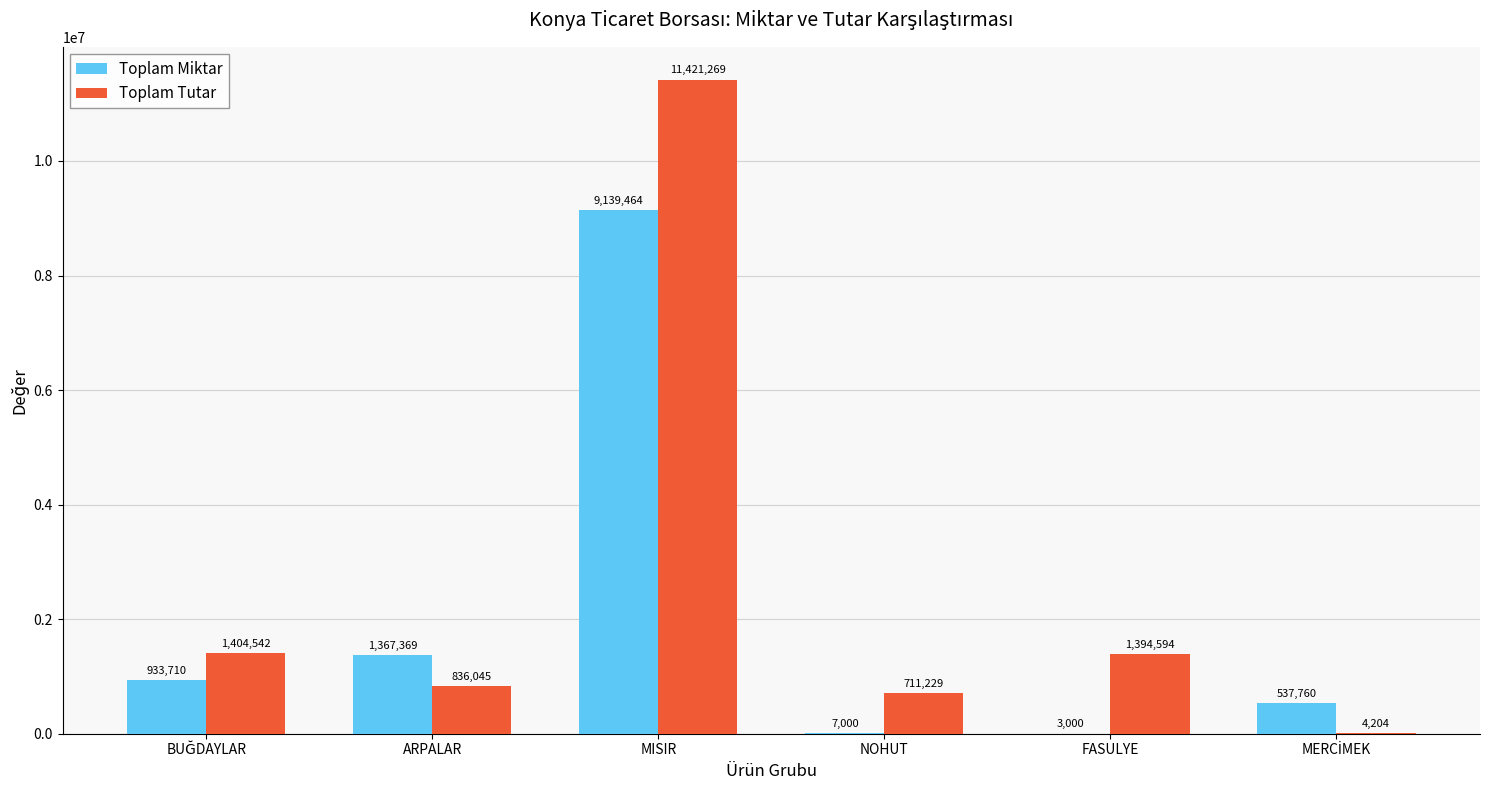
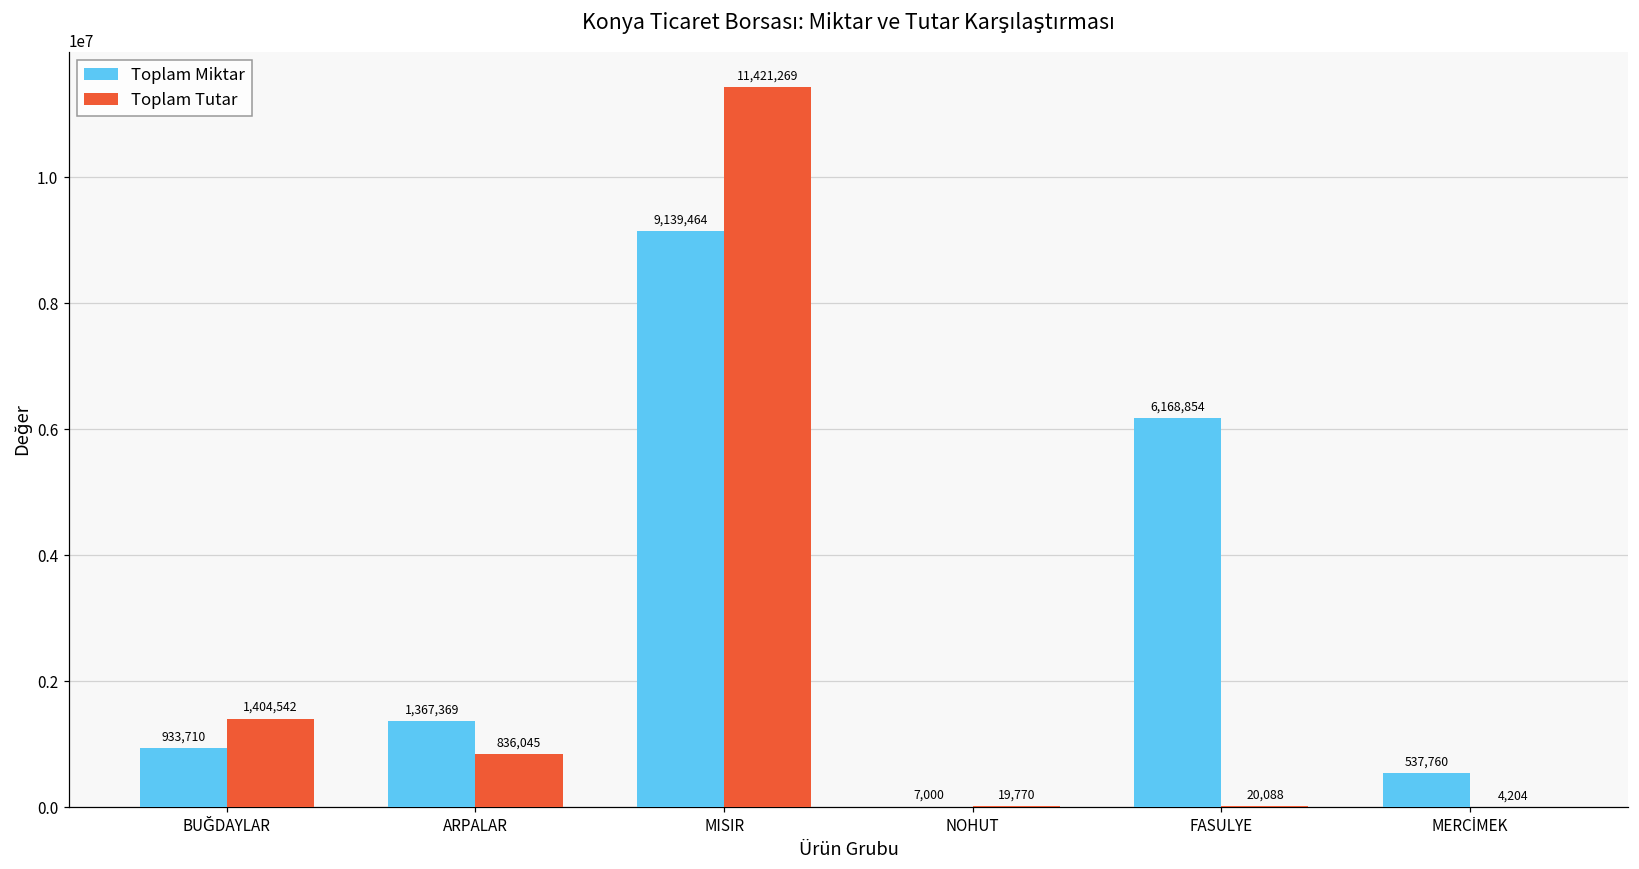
  {
    "Toplam Miktar": {
      "BUĞDAYLAR": "933,710",
      "ARPALAR": "1,367,369",
      "MISIR": "9,139,464",
      "NOHUT": "7,000",
-     "FASULYE": "3,000",
+     "FASULYE": "6,168,854",
      "MERCİMEK": "537,760"
    },
    "Toplam Tutar": {
      "BUĞDAYLAR": "1,404,542",
      "ARPALAR": "836,045",
      "MISIR": "11,421,269",
-     "NOHUT": "711,229",
-     "FASULYE": "1,394,594",
+     "NOHUT": "19,770",
+     "FASULYE": "20,088",
      "MERCİMEK": "4,204"
    }
  }
